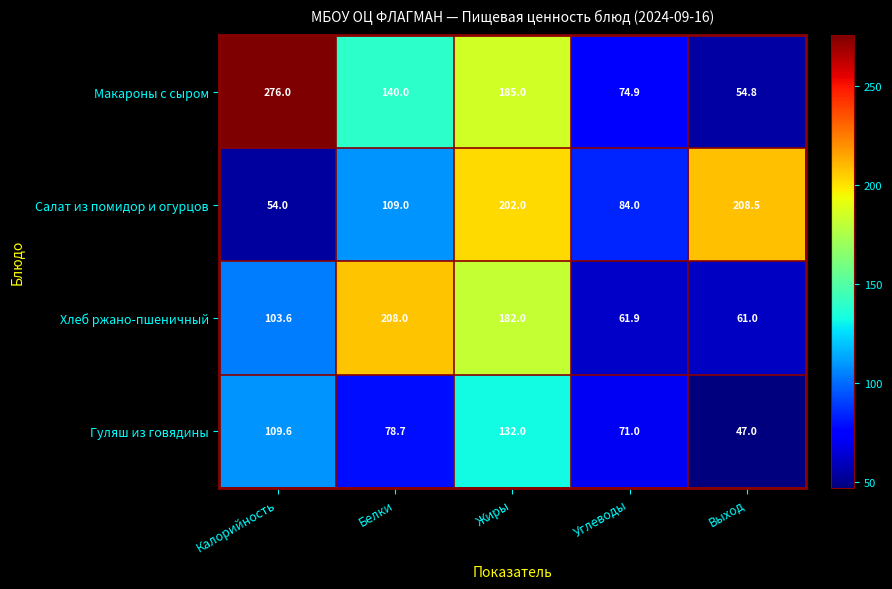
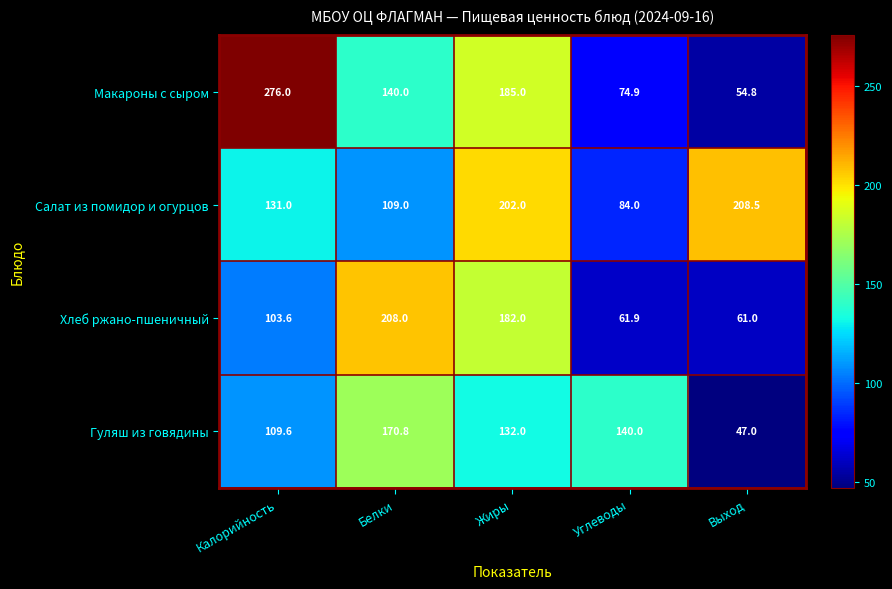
  {
    "Макароны с сыром": {
      "Калорийность": 276.0,
      "Белки": 140.0,
      "Жиры": 185.0,
      "Углеводы": 74.9,
      "Выход": 54.8
    },
    "Салат из помидор и огурцов": {
-     "Калорийность": 54.0,
+     "Калорийность": 131.0,
      "Белки": 109.0,
      "Жиры": 202.0,
      "Углеводы": 84.0,
      "Выход": 208.5
    },
    "Хлеб ржано-пшеничный": {
      "Калорийность": 103.6,
      "Белки": 208.0,
      "Жиры": 182.0,
      "Углеводы": 61.9,
      "Выход": 61.0
    },
    "Гуляш из говядины": {
      "Калорийность": 109.6,
-     "Белки": 78.7,
+     "Белки": 170.8,
      "Жиры": 132.0,
-     "Углеводы": 71.0,
+     "Углеводы": 140.0,
      "Выход": 47.0
    }
  }
